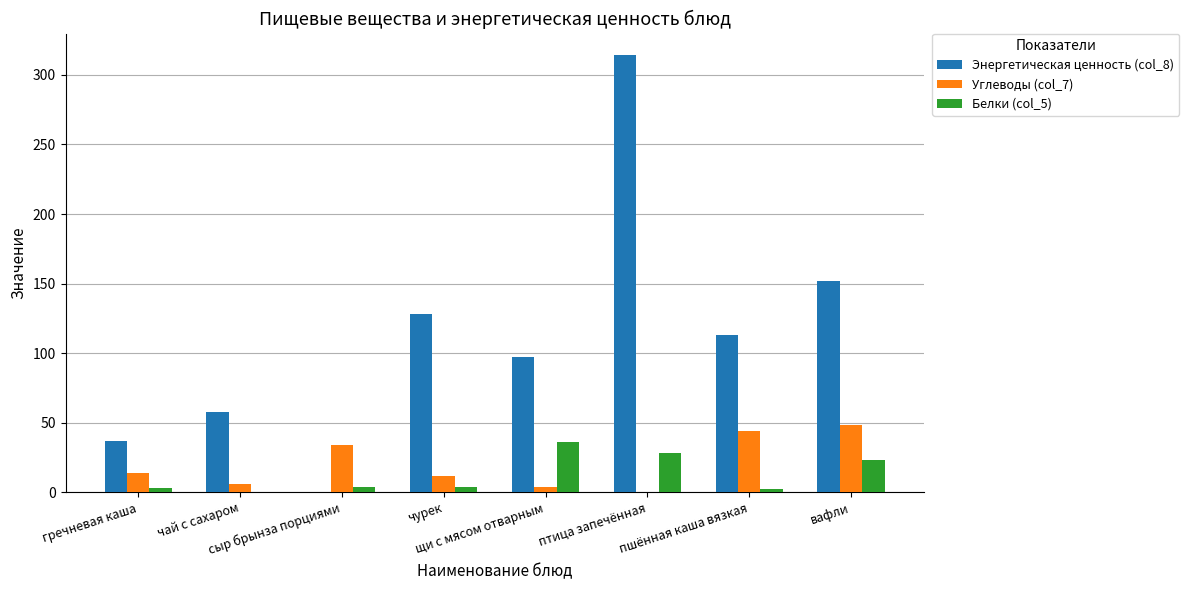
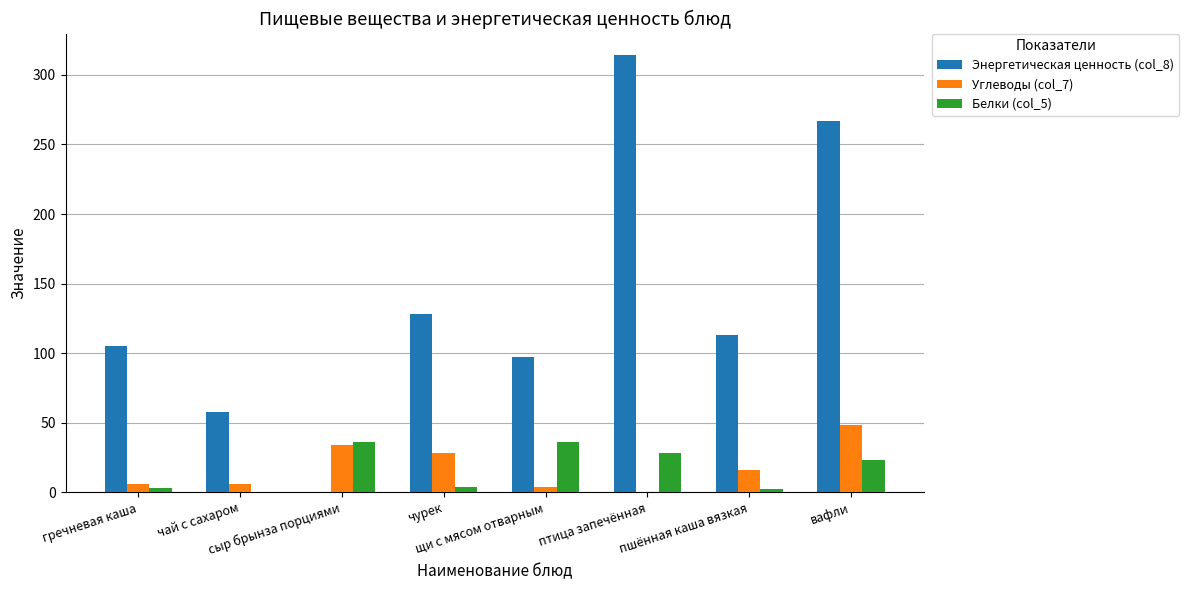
  {
    "Энергетическая ценность (col_8)": {
-     "гречневая каша": 37,
+     "гречневая каша": 105,
      "чай с сахаром": 58,
      "чурек": 128,
      "щи с мясом отварным": 97,
      "птица запечённая": 314,
      "пшённая каша вязкая": 113,
-     "вафли": 152
+     "вафли": 267
    },
    "Углеводы (col_7)": {
-     "гречневая каша": 14,
+     "гречневая каша": 6,
      "чай с сахаром": 6,
      "сыр брынза порциями": 34,
-     "чурек": 12,
+     "чурек": 28,
      "щи с мясом отварным": 4,
-     "пшённая каша вязкая": 44,
+     "пшённая каша вязкая": 16,
      "вафли": 48
    },
    "Белки (col_5)": {
      "гречневая каша": 3,
-     "сыр брынза порциями": 4,
+     "сыр брынза порциями": 36,
      "чурек": 4,
      "щи с мясом отварным": 36,
      "птица запечённая": 28,
      "пшённая каша вязкая": 2,
      "вафли": 23
    }
  }
